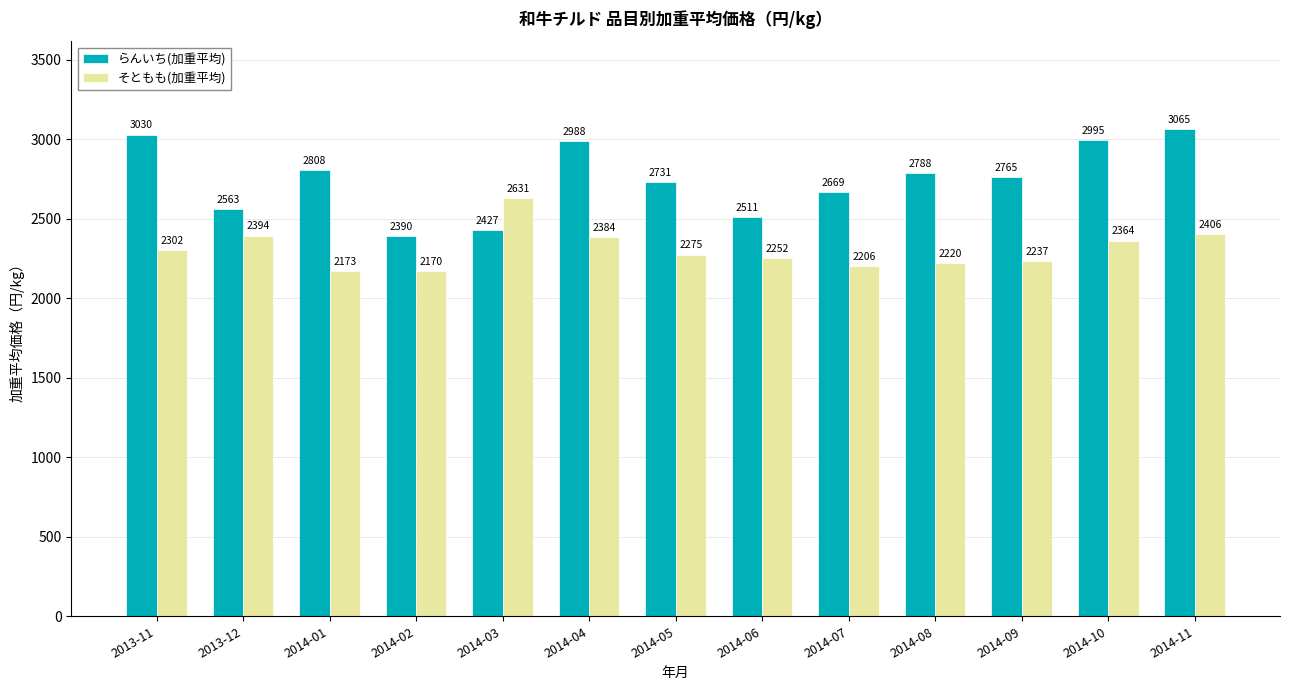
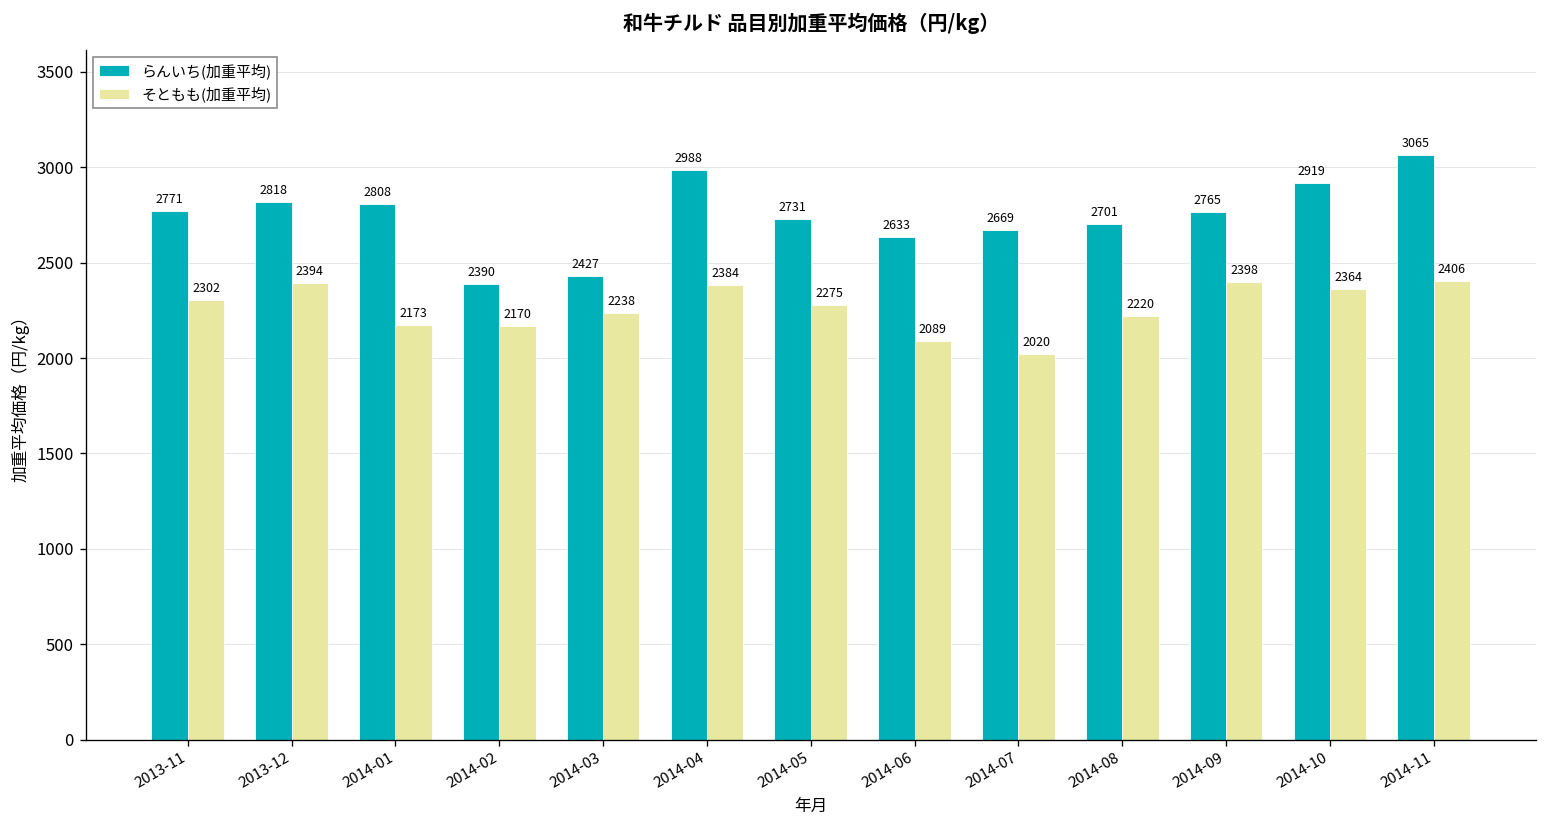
  {
    "らんいち(加重平均)": {
-     "2013-11": 3030,
-     "2013-12": 2563,
+     "2013-11": 2771,
+     "2013-12": 2818,
      "2014-01": 2808,
      "2014-02": 2390,
      "2014-03": 2427,
      "2014-04": 2988,
      "2014-05": 2731,
-     "2014-06": 2511,
+     "2014-06": 2633,
      "2014-07": 2669,
-     "2014-08": 2788,
+     "2014-08": 2701,
      "2014-09": 2765,
-     "2014-10": 2995,
+     "2014-10": 2919,
      "2014-11": 3065
    },
    "そともも(加重平均)": {
      "2013-11": 2302,
      "2013-12": 2394,
      "2014-01": 2173,
      "2014-02": 2170,
-     "2014-03": 2631,
+     "2014-03": 2238,
      "2014-04": 2384,
      "2014-05": 2275,
-     "2014-06": 2252,
-     "2014-07": 2206,
+     "2014-06": 2089,
+     "2014-07": 2020,
      "2014-08": 2220,
-     "2014-09": 2237,
+     "2014-09": 2398,
      "2014-10": 2364,
      "2014-11": 2406
    }
  }
